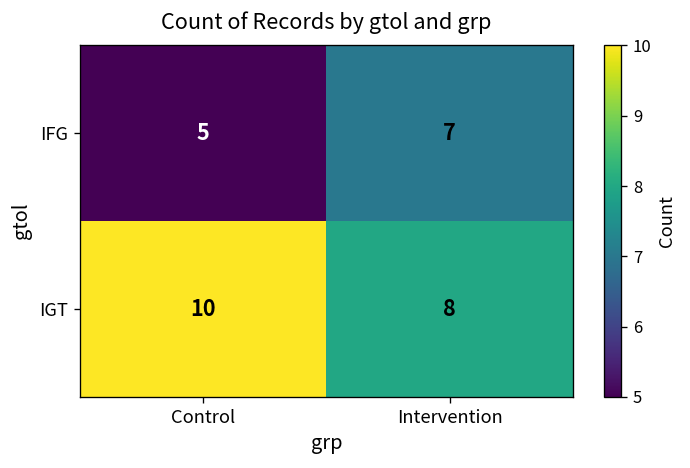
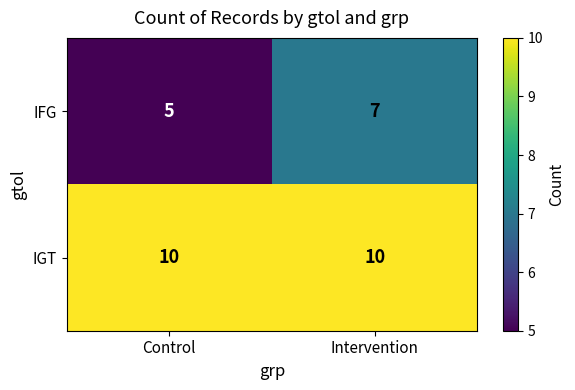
  {
    "IFG": {
      "Control": 5,
      "Intervention": 7
    },
    "IGT": {
      "Control": 10,
-     "Intervention": 8
+     "Intervention": 10
    }
  }
